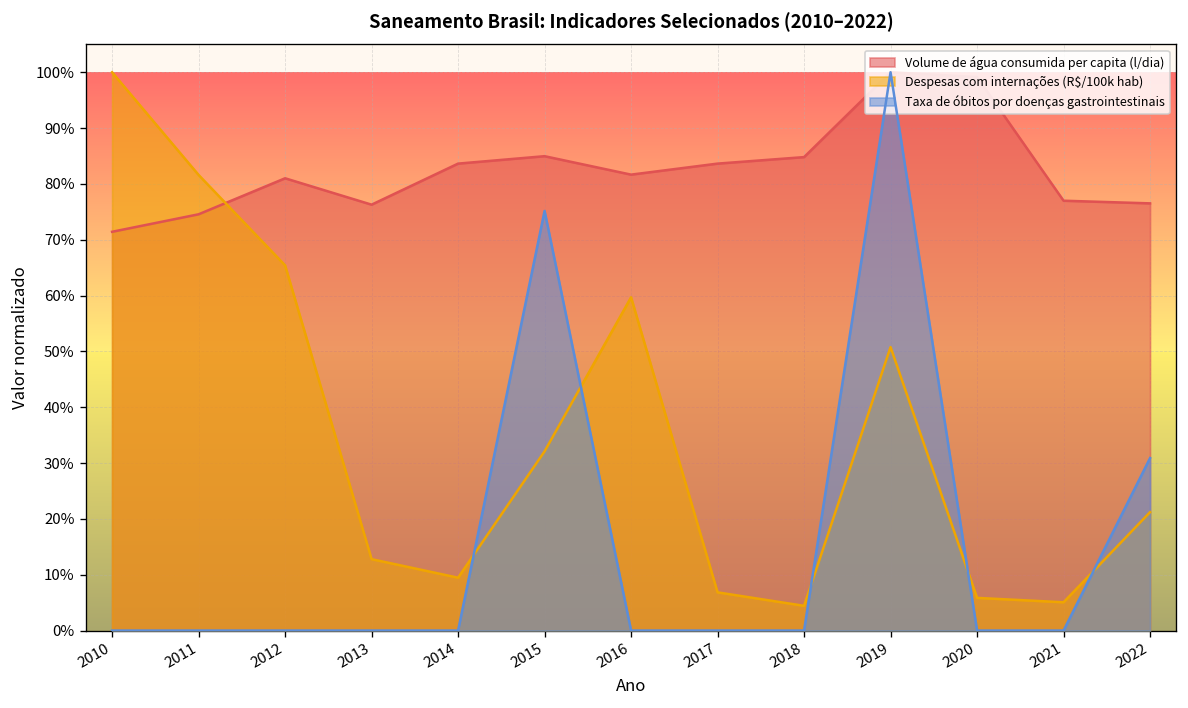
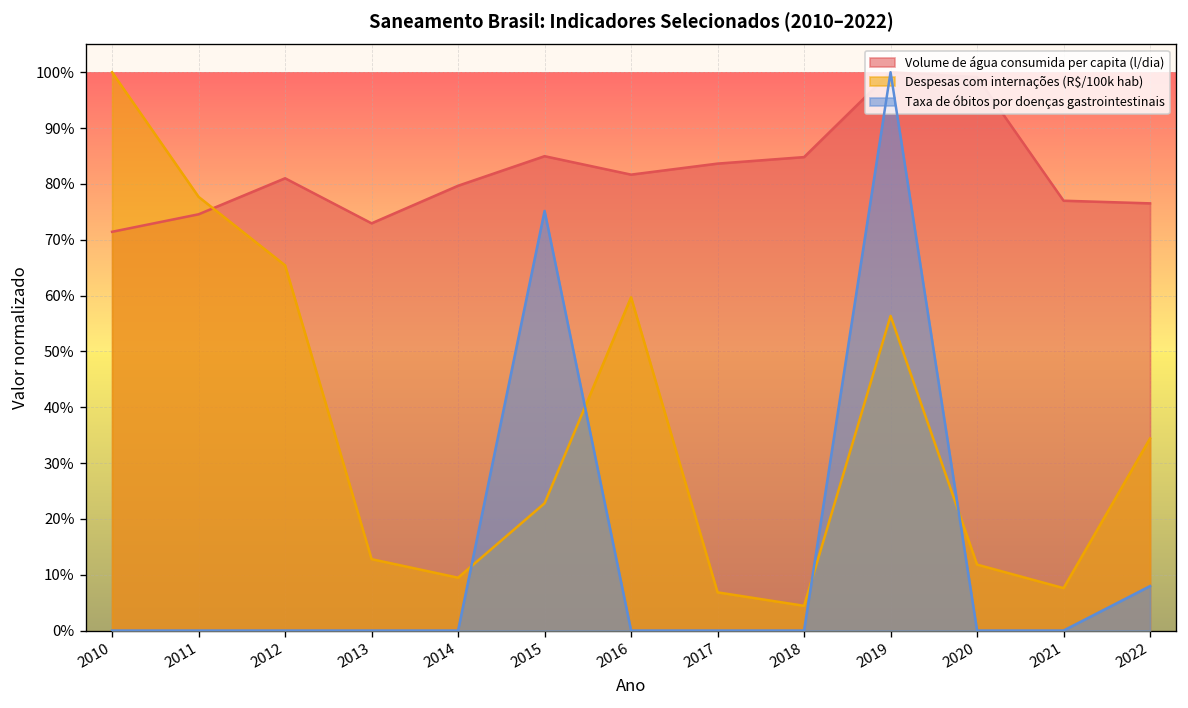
  {
    "Volume de água consumida per capita (l/dia)": {
      "2010": "71%",
      "2011": "75%",
      "2012": "81%",
-     "2013": "76%",
-     "2014": "84%",
+     "2013": "73%",
+     "2014": "80%",
      "2015": "85%",
      "2016": "82%",
      "2017": "84%",
      "2018": "85%",
      "2021": "77%",
      "2022": "77%"
    },
    "Despesas com internações (R$/100k hab)": {
      "2010": "100%",
-     "2011": "82%",
+     "2011": "78%",
      "2012": "65%",
      "2013": "13%",
      "2014": "9%",
-     "2015": "32%",
+     "2015": "23%",
      "2016": "60%",
      "2017": "7%",
      "2018": "4%",
-     "2019": "51%",
-     "2020": "6%",
-     "2021": "5%",
-     "2022": "21%"
+     "2019": "56%",
+     "2020": "12%",
+     "2021": "8%",
+     "2022": "34%"
    },
    "Taxa de óbitos por doenças gastrointestinais": {
      "2010": "0%",
      "2011": "0%",
      "2012": "0%",
      "2013": "0%",
      "2014": "0%",
      "2015": "75%",
      "2016": "0%",
      "2017": "0%",
      "2018": "0%",
      "2020": "0%",
      "2021": "0%",
-     "2022": "31%"
+     "2022": "8%"
    }
  }
